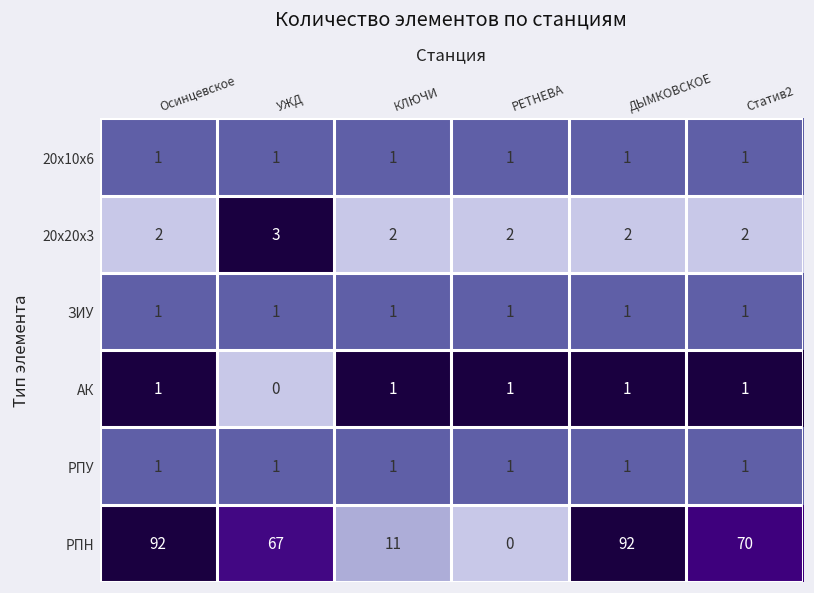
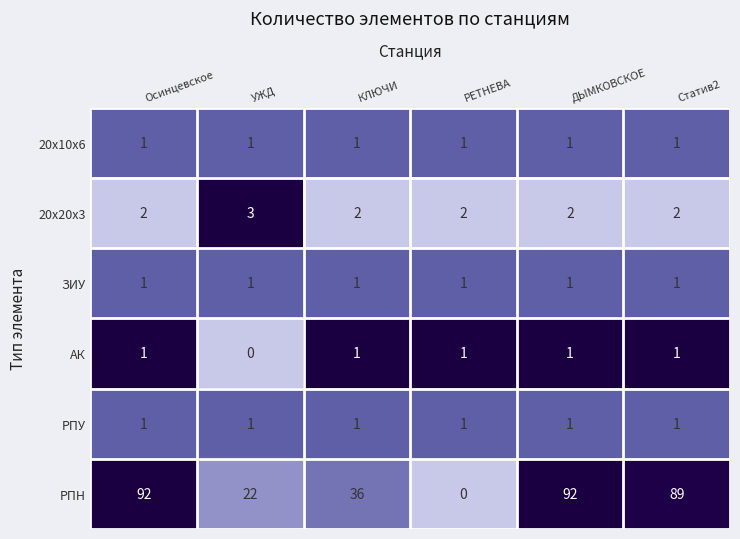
  {
    "20х10х6": {
      "Осинцевское": 1,
      "УЖД": 1,
      "КЛЮЧИ": 1,
      "РЕТНЕВА": 1,
      "ДЫМКОВСКОЕ": 1,
      "Статив2": 1
    },
    "20х20х3": {
      "Осинцевское": 2,
      "УЖД": 3,
      "КЛЮЧИ": 2,
      "РЕТНЕВА": 2,
      "ДЫМКОВСКОЕ": 2,
      "Статив2": 2
    },
    "ЗИУ": {
      "Осинцевское": 1,
      "УЖД": 1,
      "КЛЮЧИ": 1,
      "РЕТНЕВА": 1,
      "ДЫМКОВСКОЕ": 1,
      "Статив2": 1
    },
    "АК": {
      "Осинцевское": 1,
      "УЖД": 0,
      "КЛЮЧИ": 1,
      "РЕТНЕВА": 1,
      "ДЫМКОВСКОЕ": 1,
      "Статив2": 1
    },
    "РПУ": {
      "Осинцевское": 1,
      "УЖД": 1,
      "КЛЮЧИ": 1,
      "РЕТНЕВА": 1,
      "ДЫМКОВСКОЕ": 1,
      "Статив2": 1
    },
    "РПН": {
      "Осинцевское": 92,
-     "УЖД": 67,
-     "КЛЮЧИ": 11,
+     "УЖД": 22,
+     "КЛЮЧИ": 36,
      "РЕТНЕВА": 0,
      "ДЫМКОВСКОЕ": 92,
-     "Статив2": 70
+     "Статив2": 89
    }
  }
